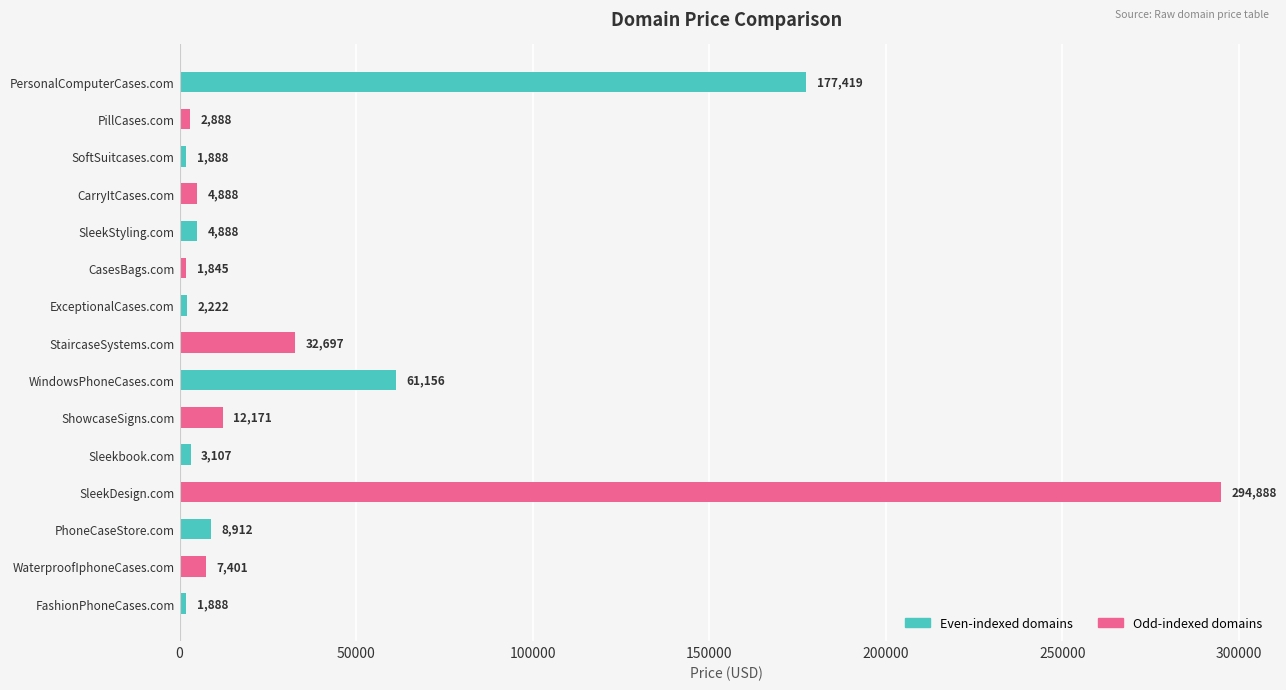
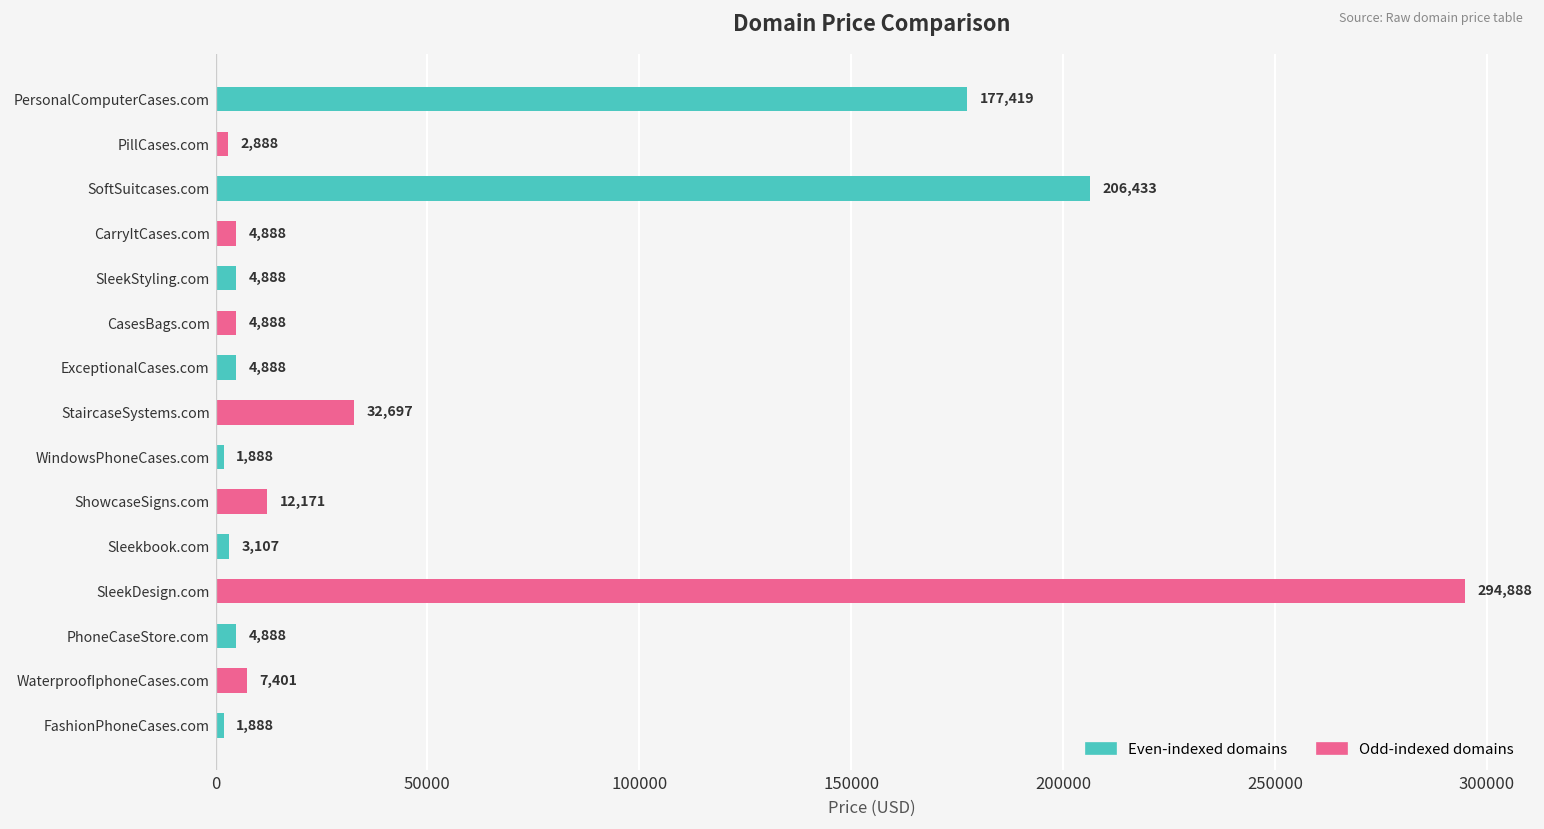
  {
    "PersonalComputerCases.com": "177,419",
    "PillCases.com": "2,888",
-   "SoftSuitcases.com": "1,888",
+   "SoftSuitcases.com": "206,433",
    "CarryItCases.com": "4,888",
    "SleekStyling.com": "4,888",
-   "CasesBags.com": "1,845",
-   "ExceptionalCases.com": "2,222",
+   "CasesBags.com": "4,888",
+   "ExceptionalCases.com": "4,888",
    "StaircaseSystems.com": "32,697",
-   "WindowsPhoneCases.com": "61,156",
+   "WindowsPhoneCases.com": "1,888",
    "ShowcaseSigns.com": "12,171",
    "Sleekbook.com": "3,107",
    "SleekDesign.com": "294,888",
-   "PhoneCaseStore.com": "8,912",
+   "PhoneCaseStore.com": "4,888",
    "WaterproofIphoneCases.com": "7,401",
    "FashionPhoneCases.com": "1,888"
  }
